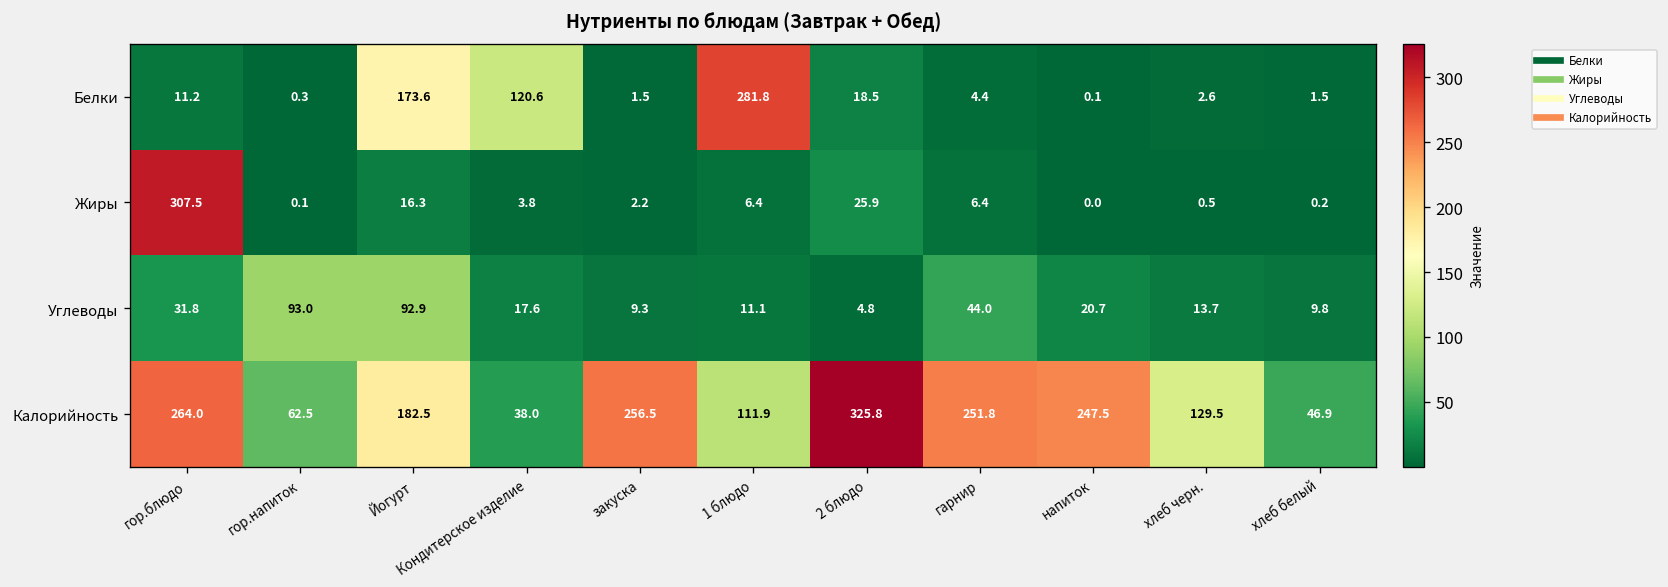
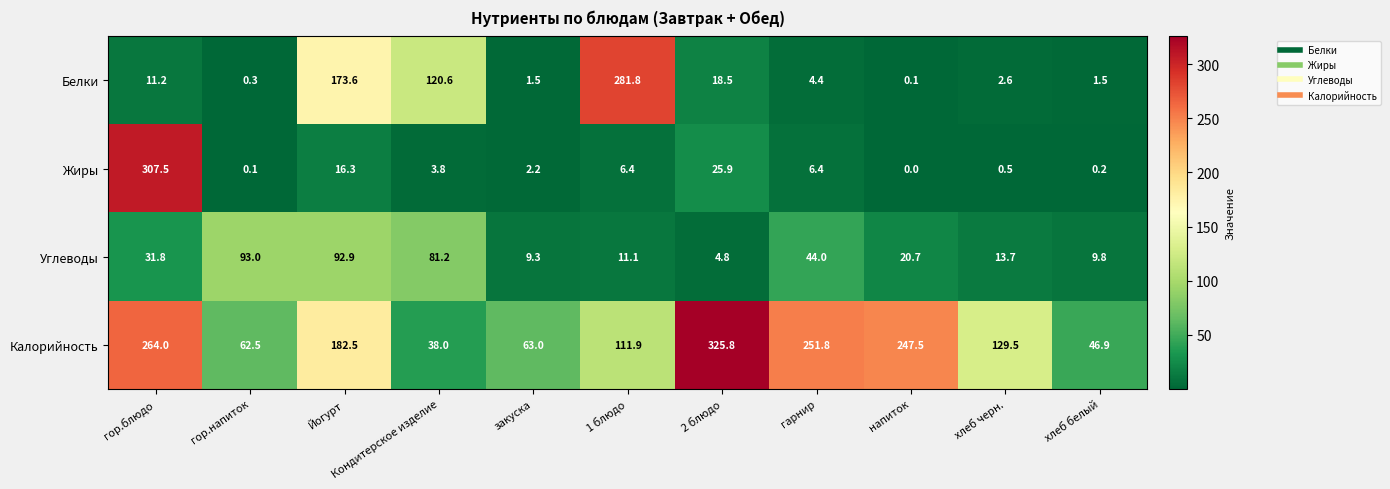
  {
    "Белки": {
      "гор.блюдо": 11.2,
      "гор.напиток": 0.3,
      "Йогурт": 173.6,
      "Кондитерское изделие": 120.6,
      "закуска": 1.5,
      "1 блюдо": 281.8,
      "2 блюдо": 18.5,
      "гарнир": 4.4,
      "напиток": 0.1,
      "хлеб черн.": 2.6,
      "хлеб белый": 1.5
    },
    "Жиры": {
      "гор.блюдо": 307.5,
      "гор.напиток": 0.1,
      "Йогурт": 16.3,
      "Кондитерское изделие": 3.8,
      "закуска": 2.2,
      "1 блюдо": 6.4,
      "2 блюдо": 25.9,
      "гарнир": 6.4,
      "напиток": 0.0,
      "хлеб черн.": 0.5,
      "хлеб белый": 0.2
    },
    "Углеводы": {
      "гор.блюдо": 31.8,
      "гор.напиток": 93.0,
      "Йогурт": 92.9,
-     "Кондитерское изделие": 17.6,
+     "Кондитерское изделие": 81.2,
      "закуска": 9.3,
      "1 блюдо": 11.1,
      "2 блюдо": 4.8,
      "гарнир": 44.0,
      "напиток": 20.7,
      "хлеб черн.": 13.7,
      "хлеб белый": 9.8
    },
    "Калорийность": {
      "гор.блюдо": 264.0,
      "гор.напиток": 62.5,
      "Йогурт": 182.5,
      "Кондитерское изделие": 38.0,
-     "закуска": 256.5,
+     "закуска": 63.0,
      "1 блюдо": 111.9,
      "2 блюдо": 325.8,
      "гарнир": 251.8,
      "напиток": 247.5,
      "хлеб черн.": 129.5,
      "хлеб белый": 46.9
    }
  }
